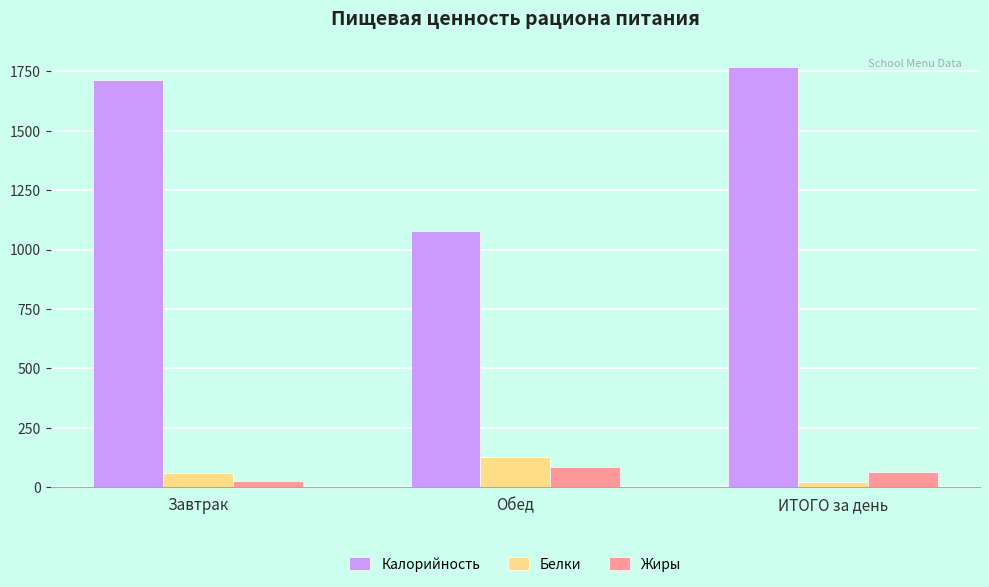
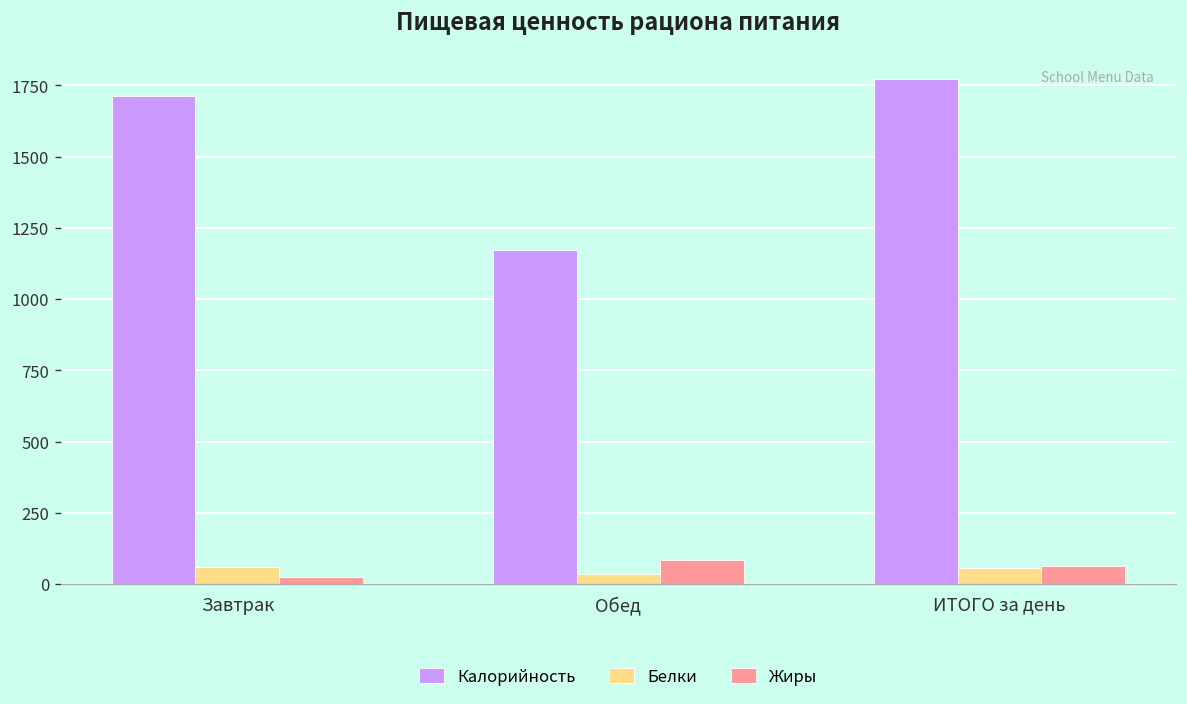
  {
    "Калорийность": {
      "Завтрак": 1710,
-     "Обед": 1080,
+     "Обед": 1170,
      "ИТОГО за день": 1770
    },
    "Белки": {
      "Завтрак": 60,
-     "Обед": 120,
-     "ИТОГО за день": 20
+     "Обед": 40,
+     "ИТОГО за день": 60
    },
    "Жиры": {
      "Завтрак": 20,
      "Обед": 80,
      "ИТОГО за день": 70
    }
  }
